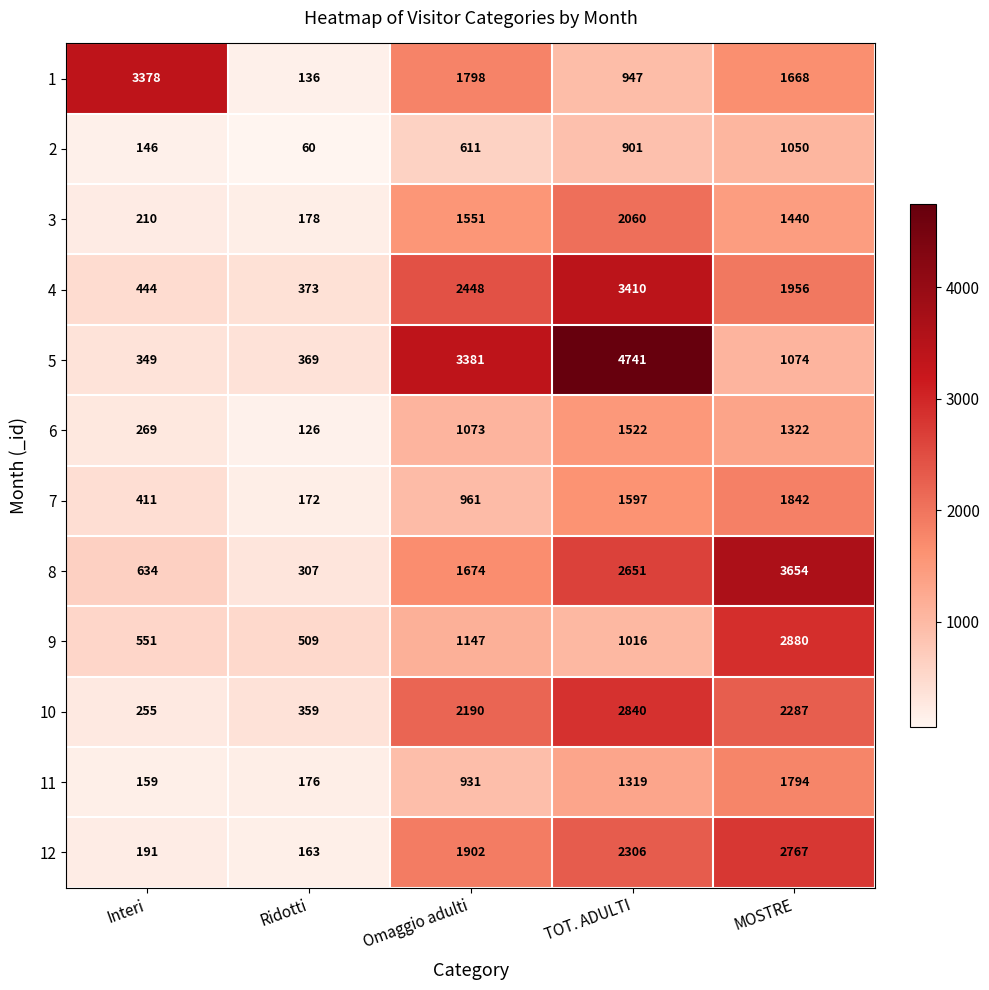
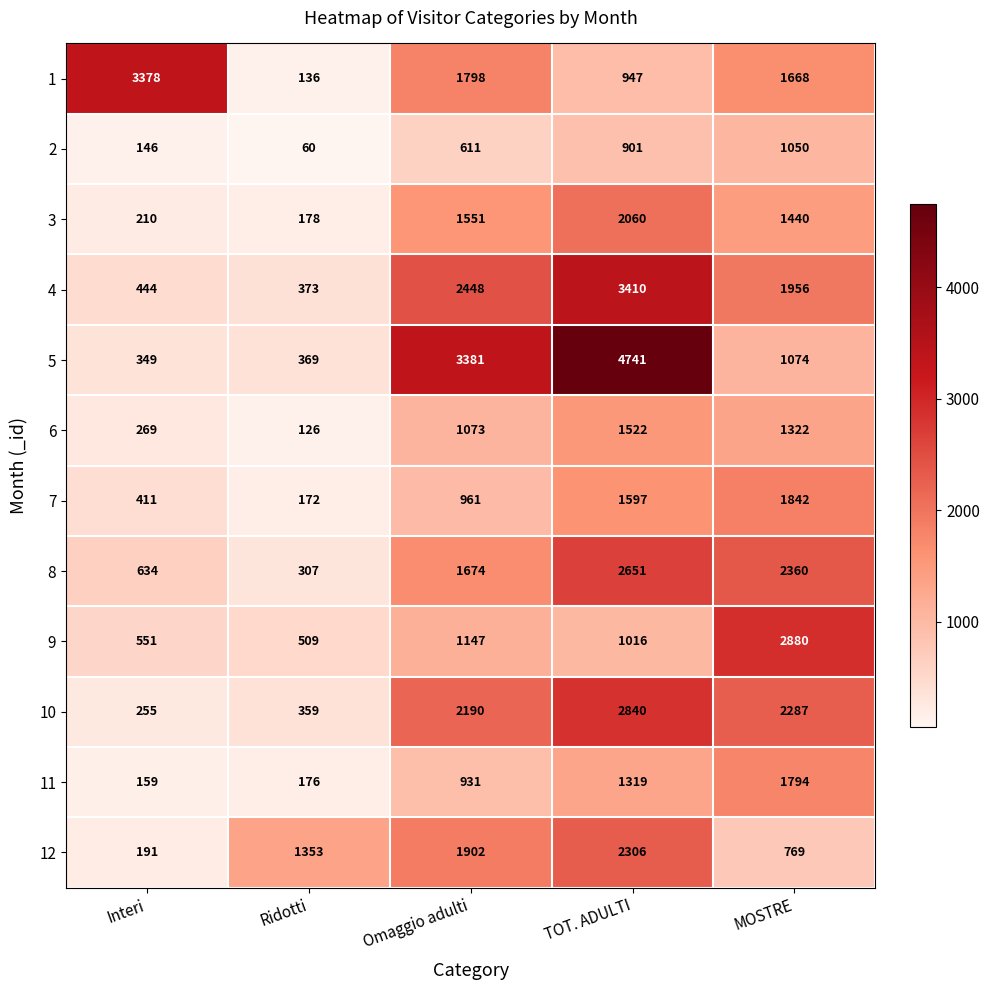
  {
    "1": {
      "Interi": 3378,
      "Ridotti": 136,
      "Omaggio adulti": 1798,
      "TOT. ADULTI": 947,
      "MOSTRE": 1668
    },
    "2": {
      "Interi": 146,
      "Ridotti": 60,
      "Omaggio adulti": 611,
      "TOT. ADULTI": 901,
      "MOSTRE": 1050
    },
    "3": {
      "Interi": 210,
      "Ridotti": 178,
      "Omaggio adulti": 1551,
      "TOT. ADULTI": 2060,
      "MOSTRE": 1440
    },
    "4": {
      "Interi": 444,
      "Ridotti": 373,
      "Omaggio adulti": 2448,
      "TOT. ADULTI": 3410,
      "MOSTRE": 1956
    },
    "5": {
      "Interi": 349,
      "Ridotti": 369,
      "Omaggio adulti": 3381,
      "TOT. ADULTI": 4741,
      "MOSTRE": 1074
    },
    "6": {
      "Interi": 269,
      "Ridotti": 126,
      "Omaggio adulti": 1073,
      "TOT. ADULTI": 1522,
      "MOSTRE": 1322
    },
    "7": {
      "Interi": 411,
      "Ridotti": 172,
      "Omaggio adulti": 961,
      "TOT. ADULTI": 1597,
      "MOSTRE": 1842
    },
    "8": {
      "Interi": 634,
      "Ridotti": 307,
      "Omaggio adulti": 1674,
      "TOT. ADULTI": 2651,
-     "MOSTRE": 3654
+     "MOSTRE": 2360
    },
    "9": {
      "Interi": 551,
      "Ridotti": 509,
      "Omaggio adulti": 1147,
      "TOT. ADULTI": 1016,
      "MOSTRE": 2880
    },
    "10": {
      "Interi": 255,
      "Ridotti": 359,
      "Omaggio adulti": 2190,
      "TOT. ADULTI": 2840,
      "MOSTRE": 2287
    },
    "11": {
      "Interi": 159,
      "Ridotti": 176,
      "Omaggio adulti": 931,
      "TOT. ADULTI": 1319,
      "MOSTRE": 1794
    },
    "12": {
      "Interi": 191,
-     "Ridotti": 163,
+     "Ridotti": 1353,
      "Omaggio adulti": 1902,
      "TOT. ADULTI": 2306,
-     "MOSTRE": 2767
+     "MOSTRE": 769
    }
  }
